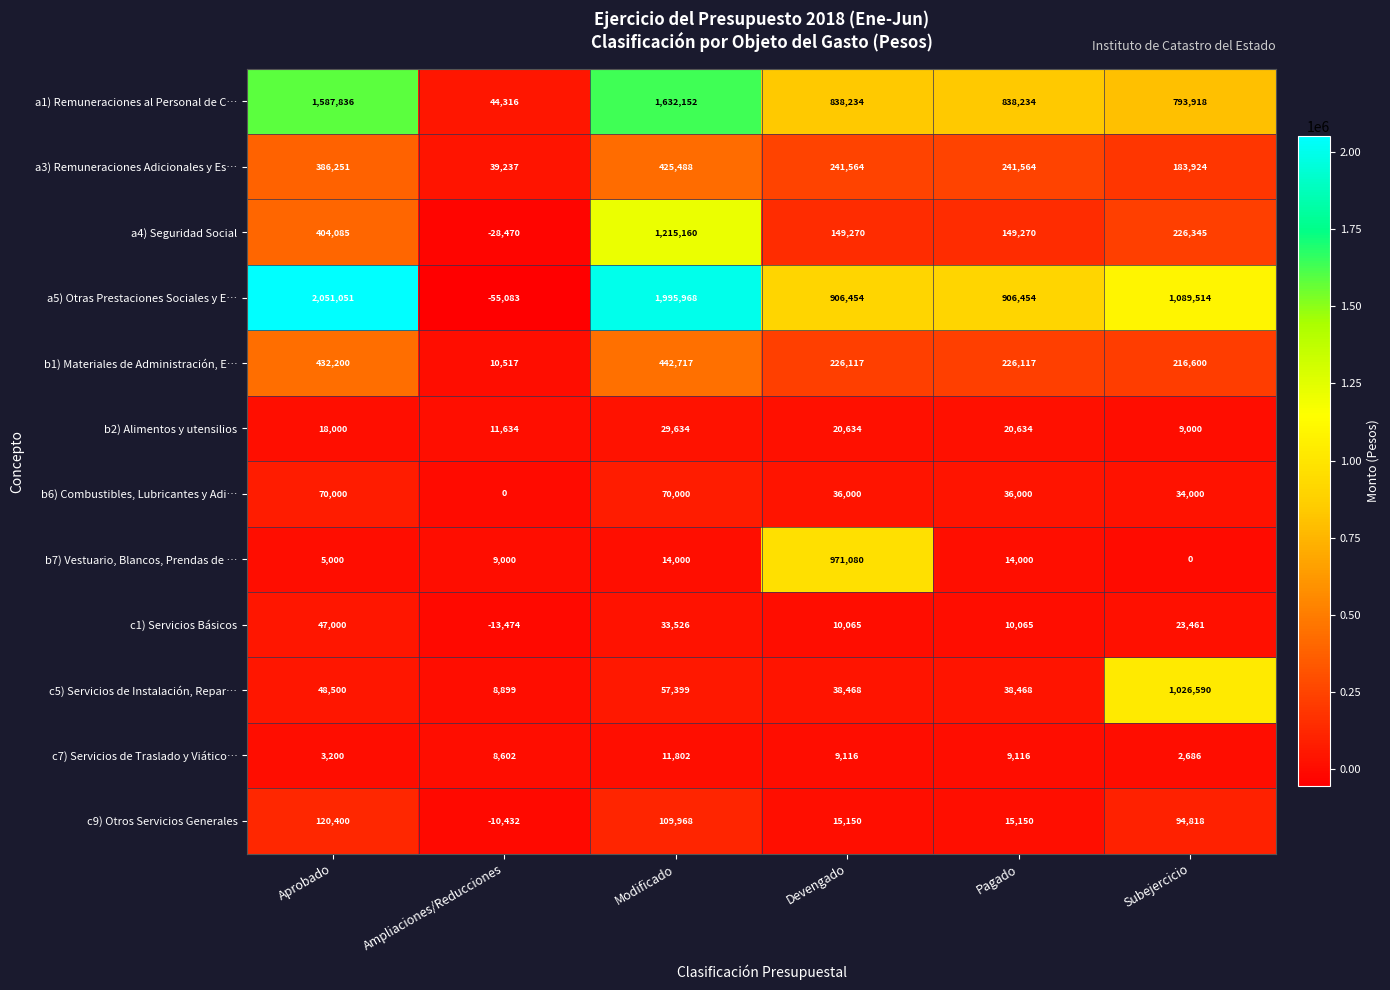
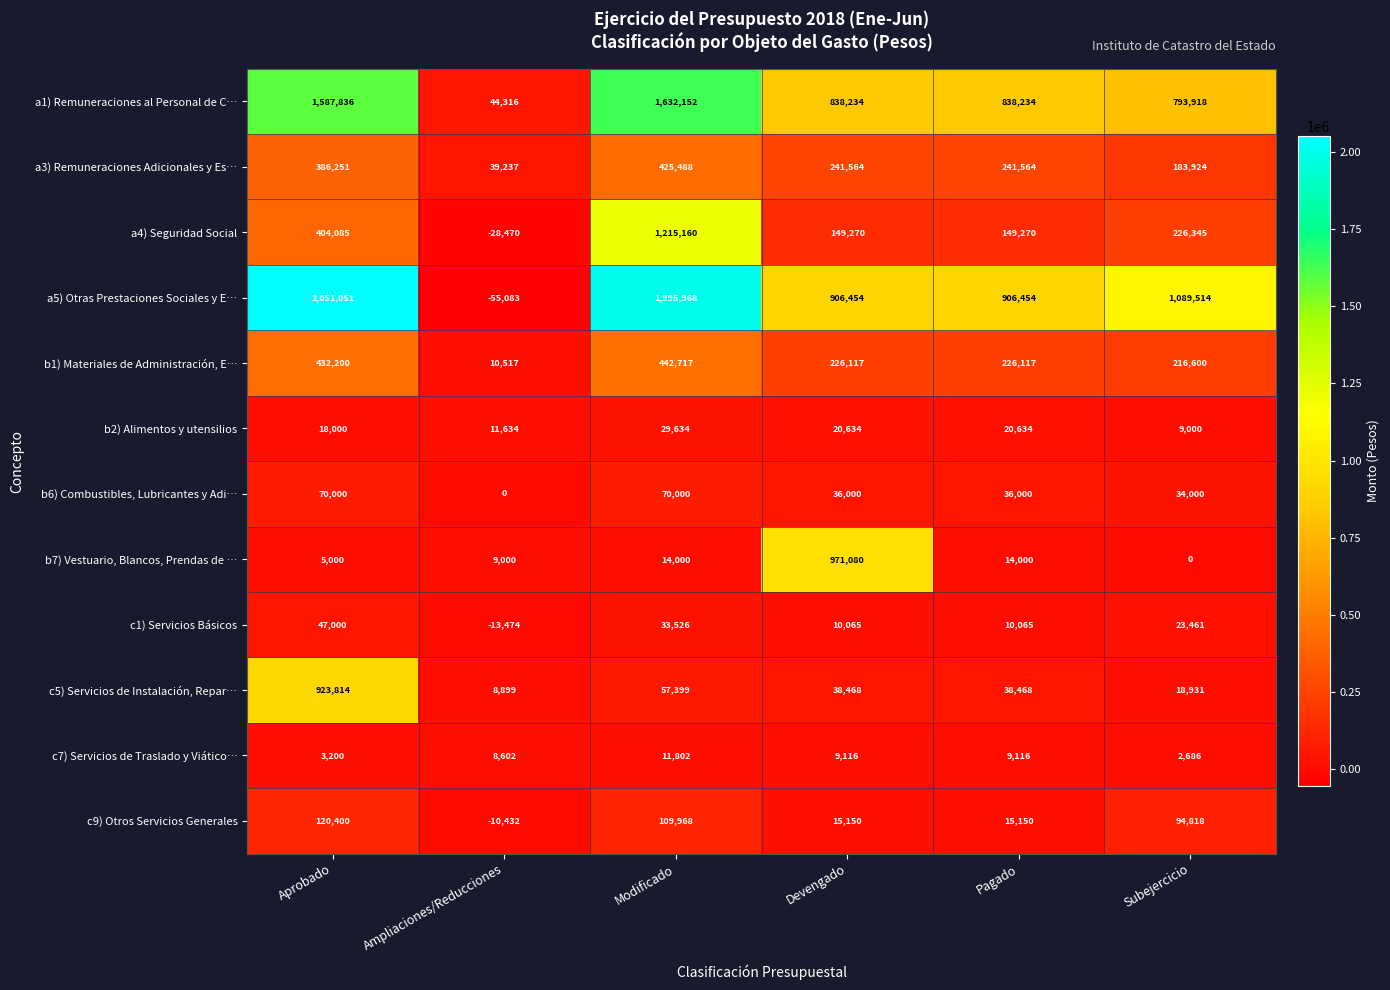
  {
    "a1) Remuneraciones al Personal de C…": {
      "Aprobado": "1,587,836",
      "Ampliaciones/Reducciones": "44,316",
      "Modificado": "1,632,152",
      "Devengado": "838,234",
      "Pagado": "838,234",
      "Subejercicio": "793,918"
    },
    "a3) Remuneraciones Adicionales y Es…": {
      "Aprobado": "386,251",
      "Ampliaciones/Reducciones": "39,237",
      "Modificado": "425,488",
      "Devengado": "241,564",
      "Pagado": "241,564",
      "Subejercicio": "183,924"
    },
    "a4) Seguridad Social": {
      "Aprobado": "404,085",
      "Ampliaciones/Reducciones": "-28,470",
      "Modificado": "1,215,160",
      "Devengado": "149,270",
      "Pagado": "149,270",
      "Subejercicio": "226,345"
    },
    "a5) Otras Prestaciones Sociales y E…": {
      "Aprobado": "2,051,051",
      "Ampliaciones/Reducciones": "-55,083",
      "Modificado": "1,995,968",
      "Devengado": "906,454",
      "Pagado": "906,454",
      "Subejercicio": "1,089,514"
    },
    "b1) Materiales de Administración, E…": {
      "Aprobado": "432,200",
      "Ampliaciones/Reducciones": "10,517",
      "Modificado": "442,717",
      "Devengado": "226,117",
      "Pagado": "226,117",
      "Subejercicio": "216,600"
    },
    "b2) Alimentos y utensilios": {
      "Aprobado": "18,000",
      "Ampliaciones/Reducciones": "11,634",
      "Modificado": "29,634",
      "Devengado": "20,634",
      "Pagado": "20,634",
      "Subejercicio": "9,000"
    },
    "b6) Combustibles, Lubricantes y Adi…": {
      "Aprobado": "70,000",
      "Ampliaciones/Reducciones": "0",
      "Modificado": "70,000",
      "Devengado": "36,000",
      "Pagado": "36,000",
      "Subejercicio": "34,000"
    },
    "b7) Vestuario, Blancos, Prendas de …": {
      "Aprobado": "5,000",
      "Ampliaciones/Reducciones": "9,000",
      "Modificado": "14,000",
      "Devengado": "971,080",
      "Pagado": "14,000",
      "Subejercicio": "0"
    },
    "c1) Servicios Básicos": {
      "Aprobado": "47,000",
      "Ampliaciones/Reducciones": "-13,474",
      "Modificado": "33,526",
      "Devengado": "10,065",
      "Pagado": "10,065",
      "Subejercicio": "23,461"
    },
    "c5) Servicios de Instalación, Repar…": {
-     "Aprobado": "48,500",
+     "Aprobado": "923,814",
      "Ampliaciones/Reducciones": "8,899",
      "Modificado": "57,399",
      "Devengado": "38,468",
      "Pagado": "38,468",
-     "Subejercicio": "1,026,590"
+     "Subejercicio": "18,931"
    },
    "c7) Servicios de Traslado y Viático…": {
      "Aprobado": "3,200",
      "Ampliaciones/Reducciones": "8,602",
      "Modificado": "11,802",
      "Devengado": "9,116",
      "Pagado": "9,116",
      "Subejercicio": "2,686"
    },
    "c9) Otros Servicios Generales": {
      "Aprobado": "120,400",
      "Ampliaciones/Reducciones": "-10,432",
      "Modificado": "109,968",
      "Devengado": "15,150",
      "Pagado": "15,150",
      "Subejercicio": "94,818"
    }
  }
